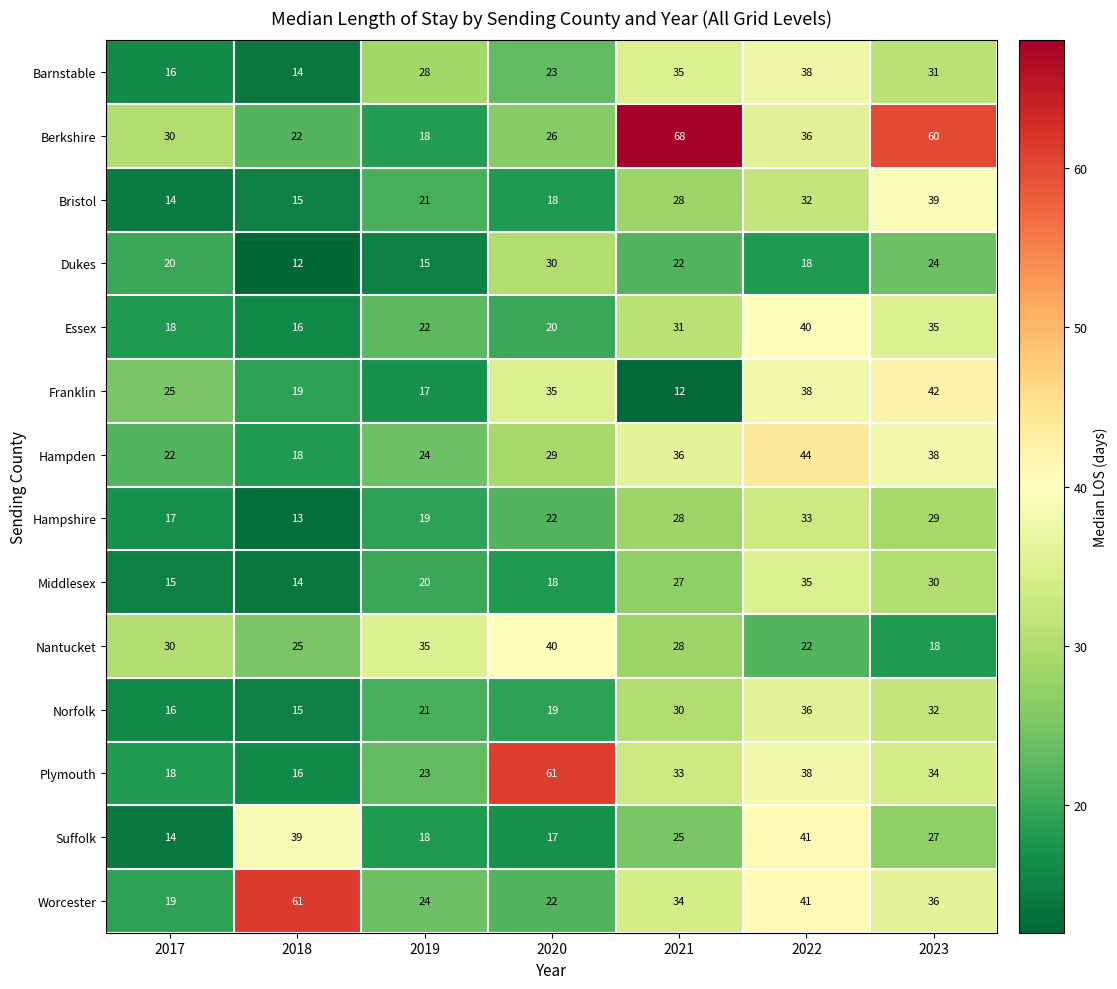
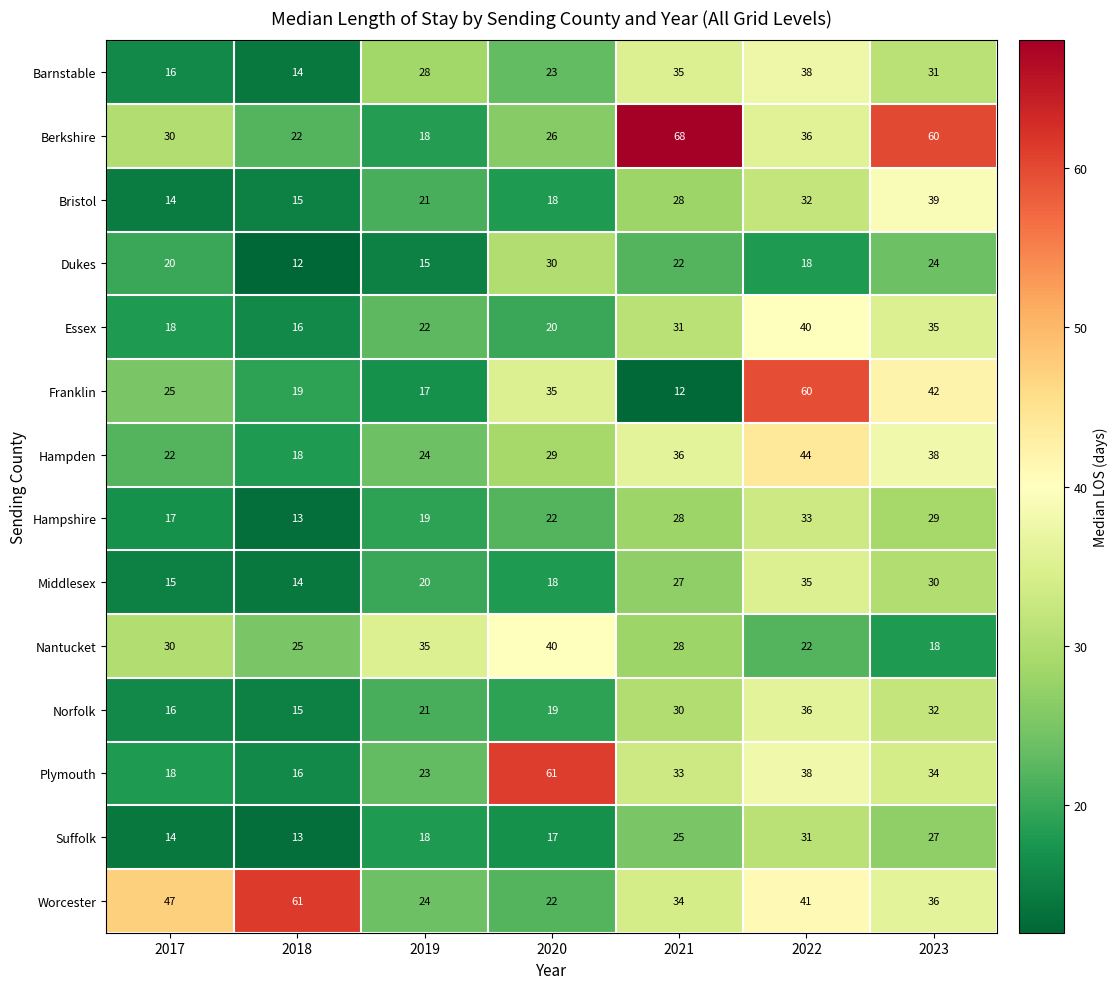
  {
    "Barnstable": {
      "2017": 16,
      "2018": 14,
      "2019": 28,
      "2020": 23,
      "2021": 35,
      "2022": 38,
      "2023": 31
    },
    "Berkshire": {
      "2017": 30,
      "2018": 22,
      "2019": 18,
      "2020": 26,
      "2021": 68,
      "2022": 36,
      "2023": 60
    },
    "Bristol": {
      "2017": 14,
      "2018": 15,
      "2019": 21,
      "2020": 18,
      "2021": 28,
      "2022": 32,
      "2023": 39
    },
    "Dukes": {
      "2017": 20,
      "2018": 12,
      "2019": 15,
      "2020": 30,
      "2021": 22,
      "2022": 18,
      "2023": 24
    },
    "Essex": {
      "2017": 18,
      "2018": 16,
      "2019": 22,
      "2020": 20,
      "2021": 31,
      "2022": 40,
      "2023": 35
    },
    "Franklin": {
      "2017": 25,
      "2018": 19,
      "2019": 17,
      "2020": 35,
      "2021": 12,
-     "2022": 38,
+     "2022": 60,
      "2023": 42
    },
    "Hampden": {
      "2017": 22,
      "2018": 18,
      "2019": 24,
      "2020": 29,
      "2021": 36,
      "2022": 44,
      "2023": 38
    },
    "Hampshire": {
      "2017": 17,
      "2018": 13,
      "2019": 19,
      "2020": 22,
      "2021": 28,
      "2022": 33,
      "2023": 29
    },
    "Middlesex": {
      "2017": 15,
      "2018": 14,
      "2019": 20,
      "2020": 18,
      "2021": 27,
      "2022": 35,
      "2023": 30
    },
    "Nantucket": {
      "2017": 30,
      "2018": 25,
      "2019": 35,
      "2020": 40,
      "2021": 28,
      "2022": 22,
      "2023": 18
    },
    "Norfolk": {
      "2017": 16,
      "2018": 15,
      "2019": 21,
      "2020": 19,
      "2021": 30,
      "2022": 36,
      "2023": 32
    },
    "Plymouth": {
      "2017": 18,
      "2018": 16,
      "2019": 23,
      "2020": 61,
      "2021": 33,
      "2022": 38,
      "2023": 34
    },
    "Suffolk": {
      "2017": 14,
-     "2018": 39,
+     "2018": 13,
      "2019": 18,
      "2020": 17,
      "2021": 25,
-     "2022": 41,
+     "2022": 31,
      "2023": 27
    },
    "Worcester": {
-     "2017": 19,
+     "2017": 47,
      "2018": 61,
      "2019": 24,
      "2020": 22,
      "2021": 34,
      "2022": 41,
      "2023": 36
    }
  }
